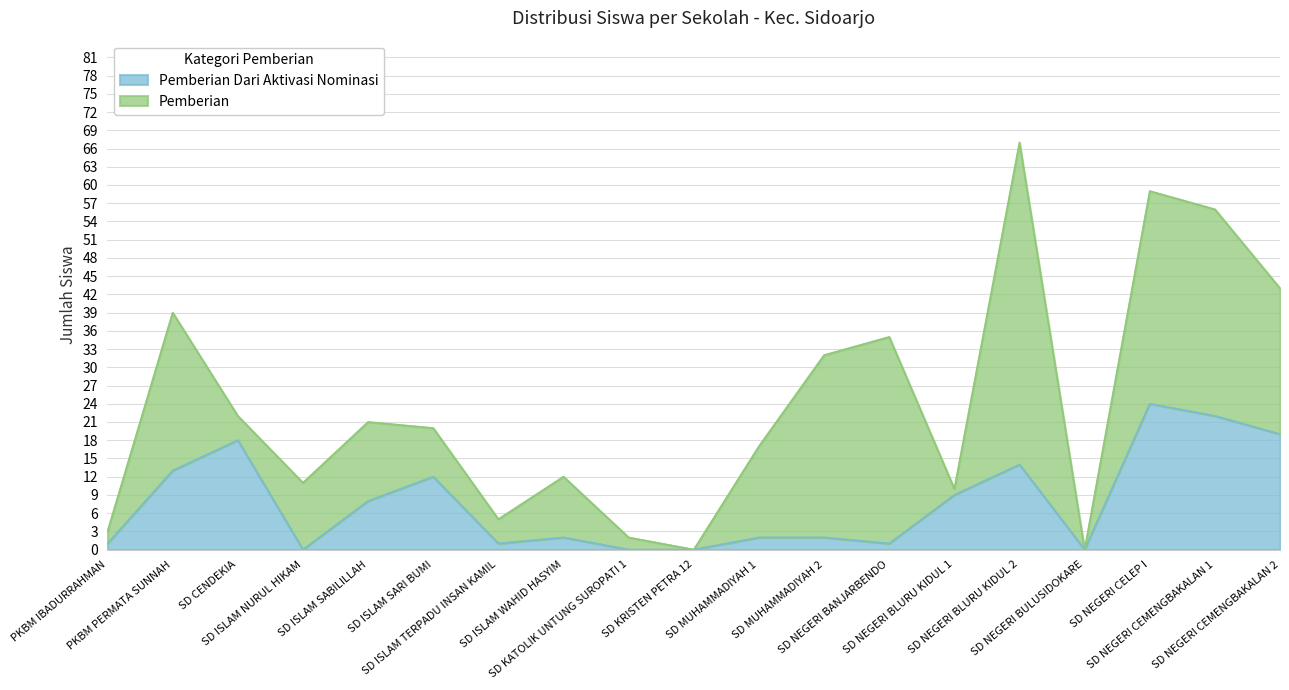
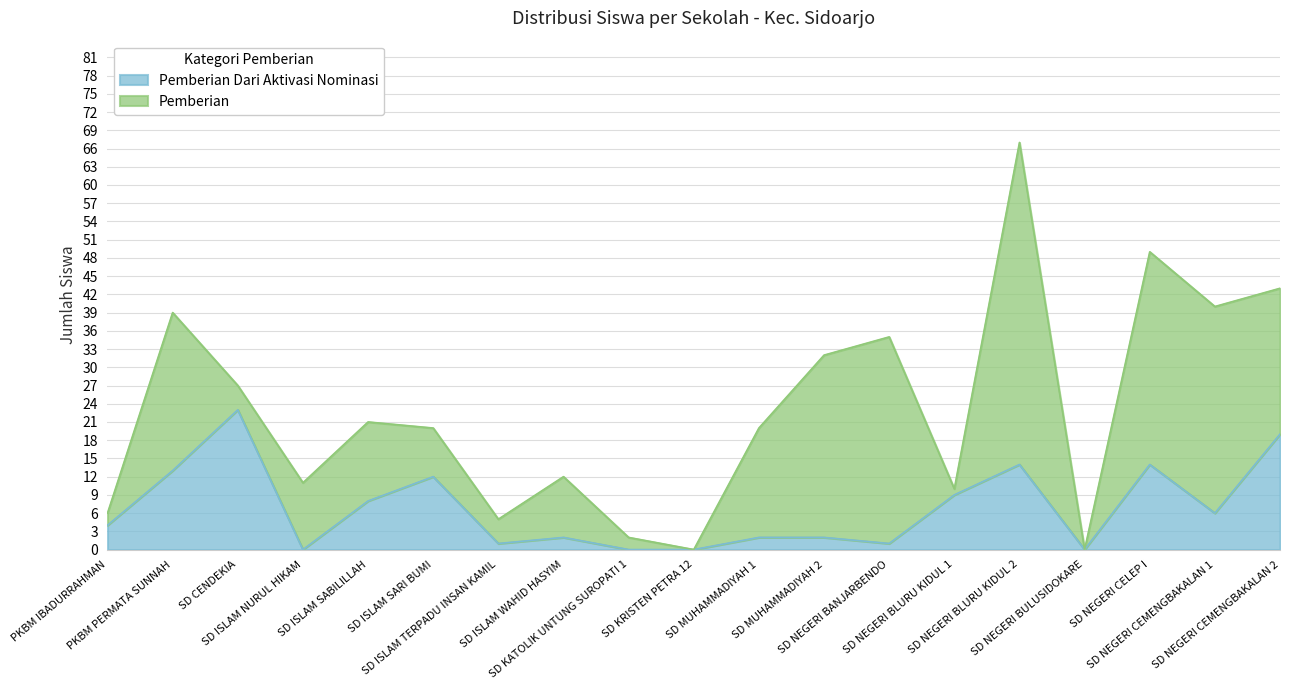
  {
    "Pemberian Dari Aktivasi Nominasi": {
-     "PKBM IBADURRAHMAN": 1,
+     "PKBM IBADURRAHMAN": 4,
      "PKBM PERMATA SUNNAH": 13,
-     "SD CENDEKIA": 18,
+     "SD CENDEKIA": 23,
      "SD ISLAM NURUL HIKAM": 0,
      "SD ISLAM SABILILLAH": 8,
      "SD ISLAM SARI BUMI": 12,
      "SD ISLAM TERPADU INSAN KAMIL": 1,
      "SD ISLAM WAHID HASYIM": 2,
      "SD KATOLIK UNTUNG SUROPATI 1": 0,
      "SD MUHAMMADIYAH 1": 2,
      "SD MUHAMMADIYAH 2": 2,
      "SD NEGERI BANJARBENDO": 1,
      "SD NEGERI BLURU KIDUL 1": 9,
      "SD NEGERI BLURU KIDUL 2": 14,
-     "SD NEGERI CELEP I": 24,
-     "SD NEGERI CEMENGBAKALAN 1": 22,
+     "SD NEGERI CELEP I": 14,
+     "SD NEGERI CEMENGBAKALAN 1": 6,
      "SD NEGERI CEMENGBAKALAN 2": 19
    },
    "Pemberian": {
      "PKBM IBADURRAHMAN": 2,
      "PKBM PERMATA SUNNAH": 26,
      "SD CENDEKIA": 4,
      "SD ISLAM NURUL HIKAM": 11,
      "SD ISLAM SABILILLAH": 13,
      "SD ISLAM SARI BUMI": 8,
      "SD ISLAM TERPADU INSAN KAMIL": 4,
      "SD ISLAM WAHID HASYIM": 10,
      "SD KATOLIK UNTUNG SUROPATI 1": 2,
-     "SD MUHAMMADIYAH 1": 15,
+     "SD MUHAMMADIYAH 1": 18,
      "SD MUHAMMADIYAH 2": 30,
      "SD NEGERI BANJARBENDO": 34,
      "SD NEGERI BLURU KIDUL 1": 1,
      "SD NEGERI BLURU KIDUL 2": 53,
      "SD NEGERI CELEP I": 35,
      "SD NEGERI CEMENGBAKALAN 1": 34,
      "SD NEGERI CEMENGBAKALAN 2": 24
    }
  }
